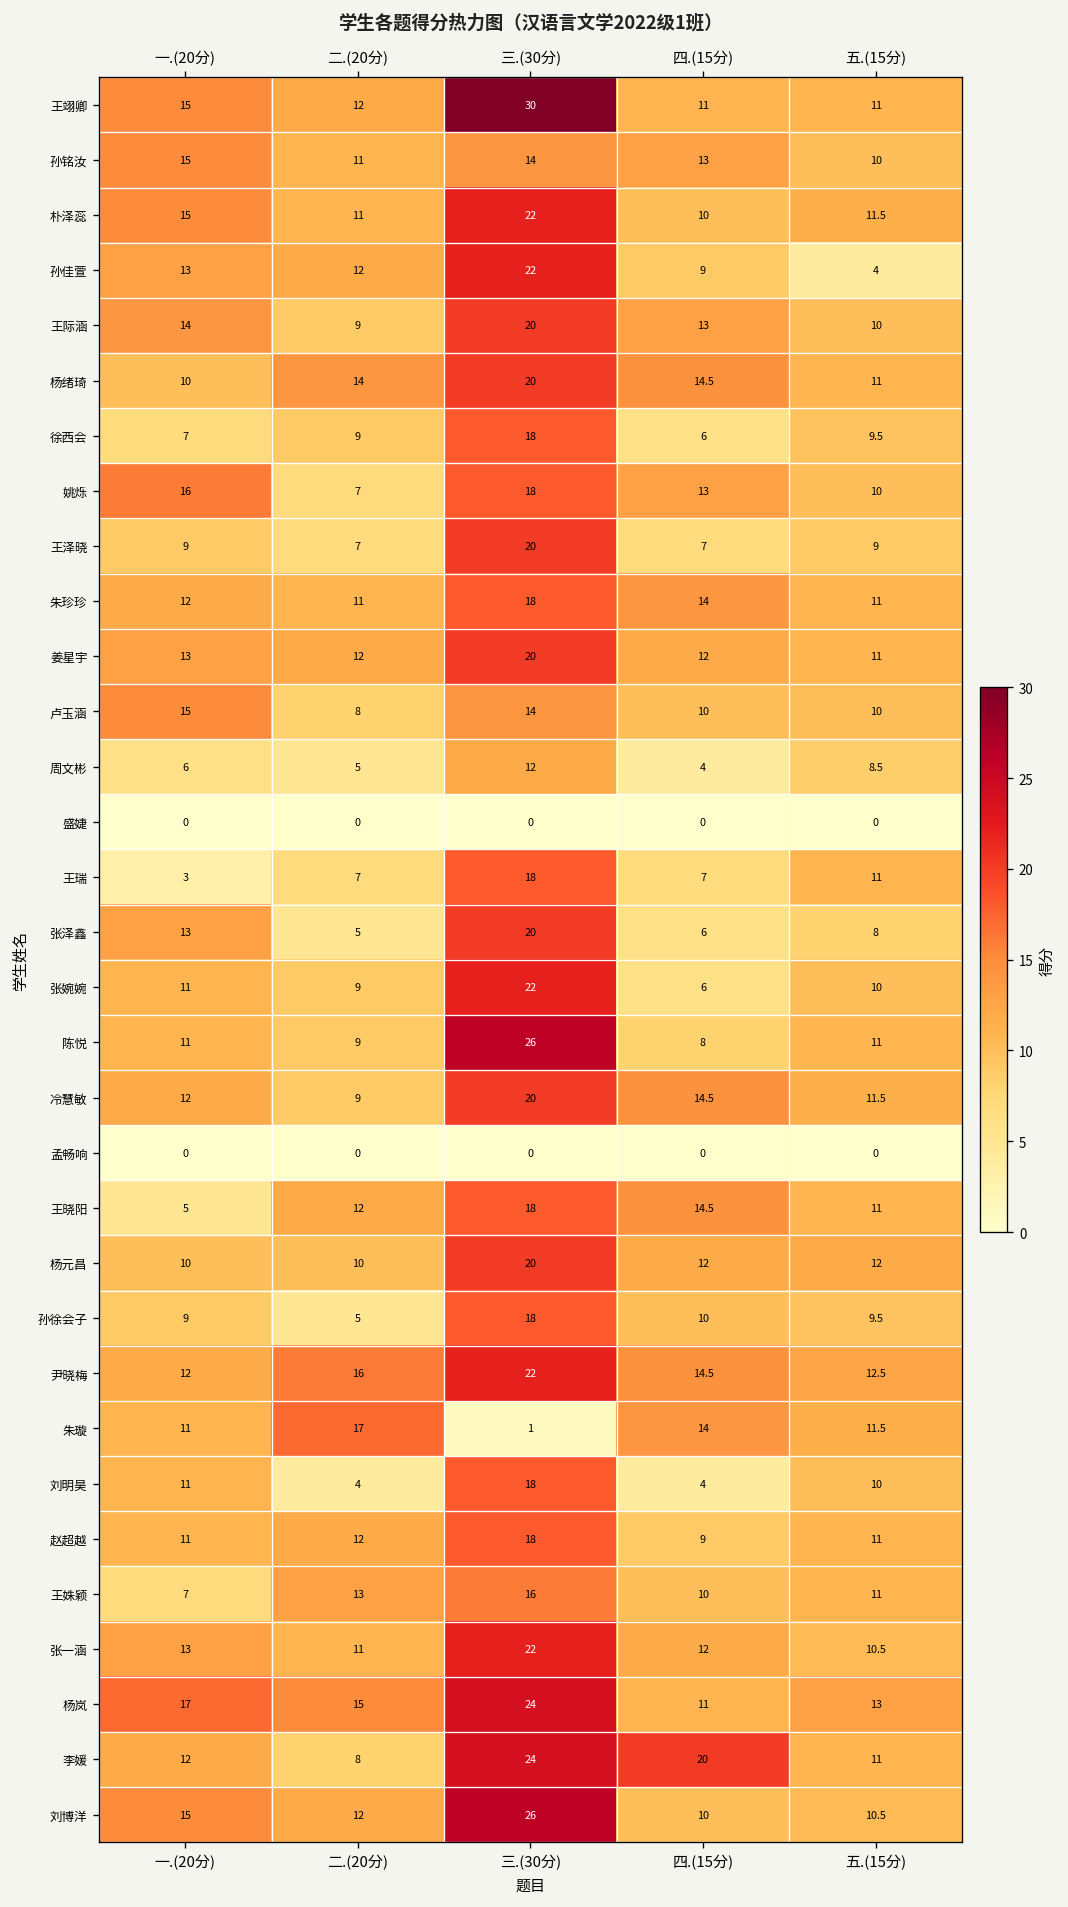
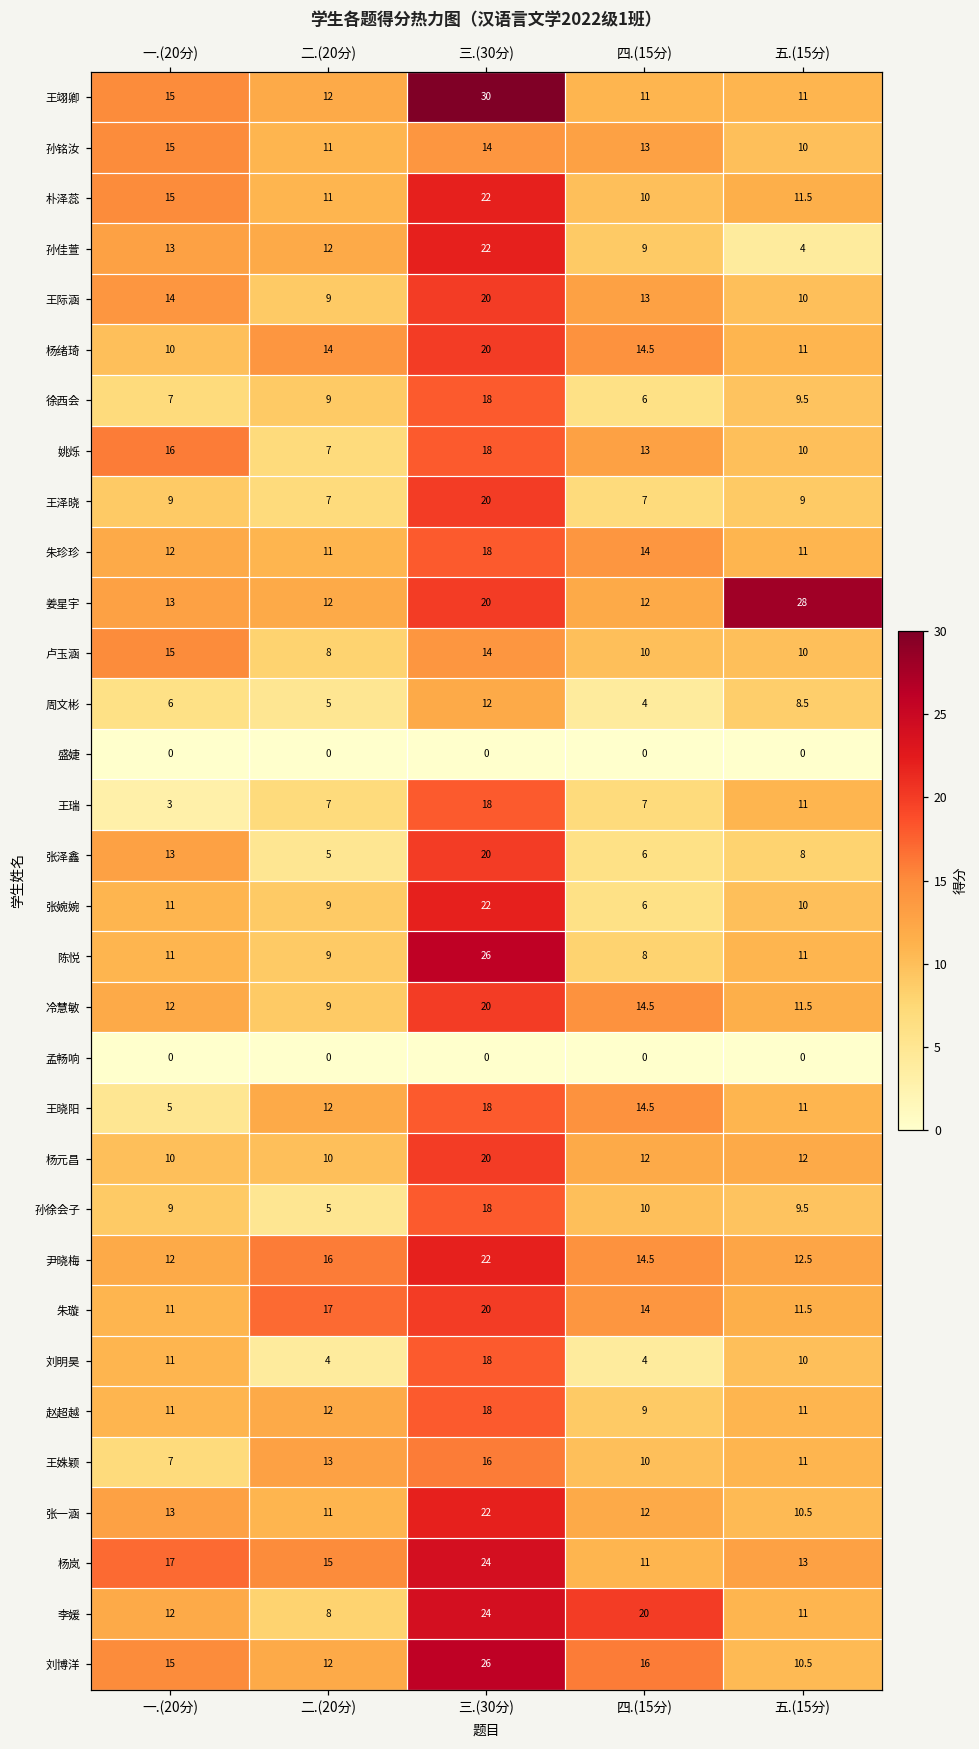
  {
    "王翊卿": {
      "一.(20分)": 15,
      "二.(20分)": 12,
      "三.(30分)": 30,
      "四.(15分)": 11,
      "五.(15分)": 11
    },
    "孙铭汝": {
      "一.(20分)": 15,
      "二.(20分)": 11,
      "三.(30分)": 14,
      "四.(15分)": 13,
      "五.(15分)": 10
    },
    "朴泽蕊": {
      "一.(20分)": 15,
      "二.(20分)": 11,
      "三.(30分)": 22,
      "四.(15分)": 10,
      "五.(15分)": 11.5
    },
    "孙佳萱": {
      "一.(20分)": 13,
      "二.(20分)": 12,
      "三.(30分)": 22,
      "四.(15分)": 9,
      "五.(15分)": 4
    },
    "王际涵": {
      "一.(20分)": 14,
      "二.(20分)": 9,
      "三.(30分)": 20,
      "四.(15分)": 13,
      "五.(15分)": 10
    },
    "杨绪琦": {
      "一.(20分)": 10,
      "二.(20分)": 14,
      "三.(30分)": 20,
      "四.(15分)": 14.5,
      "五.(15分)": 11
    },
    "徐西会": {
      "一.(20分)": 7,
      "二.(20分)": 9,
      "三.(30分)": 18,
      "四.(15分)": 6,
      "五.(15分)": 9.5
    },
    "姚烁": {
      "一.(20分)": 16,
      "二.(20分)": 7,
      "三.(30分)": 18,
      "四.(15分)": 13,
      "五.(15分)": 10
    },
    "王泽晓": {
      "一.(20分)": 9,
      "二.(20分)": 7,
      "三.(30分)": 20,
      "四.(15分)": 7,
      "五.(15分)": 9
    },
    "朱珍珍": {
      "一.(20分)": 12,
      "二.(20分)": 11,
      "三.(30分)": 18,
      "四.(15分)": 14,
      "五.(15分)": 11
    },
    "姜星宇": {
      "一.(20分)": 13,
      "二.(20分)": 12,
      "三.(30分)": 20,
      "四.(15分)": 12,
-     "五.(15分)": 11
+     "五.(15分)": 28
    },
    "卢玉涵": {
      "一.(20分)": 15,
      "二.(20分)": 8,
      "三.(30分)": 14,
      "四.(15分)": 10,
      "五.(15分)": 10
    },
    "周文彬": {
      "一.(20分)": 6,
      "二.(20分)": 5,
      "三.(30分)": 12,
      "四.(15分)": 4,
      "五.(15分)": 8.5
    },
    "盛婕": {
      "一.(20分)": 0,
      "二.(20分)": 0,
      "三.(30分)": 0,
      "四.(15分)": 0,
      "五.(15分)": 0
    },
    "王瑞": {
      "一.(20分)": 3,
      "二.(20分)": 7,
      "三.(30分)": 18,
      "四.(15分)": 7,
      "五.(15分)": 11
    },
    "张泽鑫": {
      "一.(20分)": 13,
      "二.(20分)": 5,
      "三.(30分)": 20,
      "四.(15分)": 6,
      "五.(15分)": 8
    },
    "张婉婉": {
      "一.(20分)": 11,
      "二.(20分)": 9,
      "三.(30分)": 22,
      "四.(15分)": 6,
      "五.(15分)": 10
    },
    "陈悦": {
      "一.(20分)": 11,
      "二.(20分)": 9,
      "三.(30分)": 26,
      "四.(15分)": 8,
      "五.(15分)": 11
    },
    "冷慧敏": {
      "一.(20分)": 12,
      "二.(20分)": 9,
      "三.(30分)": 20,
      "四.(15分)": 14.5,
      "五.(15分)": 11.5
    },
    "孟畅响": {
      "一.(20分)": 0,
      "二.(20分)": 0,
      "三.(30分)": 0,
      "四.(15分)": 0,
      "五.(15分)": 0
    },
    "王晓阳": {
      "一.(20分)": 5,
      "二.(20分)": 12,
      "三.(30分)": 18,
      "四.(15分)": 14.5,
      "五.(15分)": 11
    },
    "杨元昌": {
      "一.(20分)": 10,
      "二.(20分)": 10,
      "三.(30分)": 20,
      "四.(15分)": 12,
      "五.(15分)": 12
    },
    "孙徐会子": {
      "一.(20分)": 9,
      "二.(20分)": 5,
      "三.(30分)": 18,
      "四.(15分)": 10,
      "五.(15分)": 9.5
    },
    "尹晓梅": {
      "一.(20分)": 12,
      "二.(20分)": 16,
      "三.(30分)": 22,
      "四.(15分)": 14.5,
      "五.(15分)": 12.5
    },
    "朱璇": {
      "一.(20分)": 11,
      "二.(20分)": 17,
-     "三.(30分)": 1,
+     "三.(30分)": 20,
      "四.(15分)": 14,
      "五.(15分)": 11.5
    },
    "刘明昊": {
      "一.(20分)": 11,
      "二.(20分)": 4,
      "三.(30分)": 18,
      "四.(15分)": 4,
      "五.(15分)": 10
    },
    "赵超越": {
      "一.(20分)": 11,
      "二.(20分)": 12,
      "三.(30分)": 18,
      "四.(15分)": 9,
      "五.(15分)": 11
    },
    "王姝颖": {
      "一.(20分)": 7,
      "二.(20分)": 13,
      "三.(30分)": 16,
      "四.(15分)": 10,
      "五.(15分)": 11
    },
    "张一涵": {
      "一.(20分)": 13,
      "二.(20分)": 11,
      "三.(30分)": 22,
      "四.(15分)": 12,
      "五.(15分)": 10.5
    },
    "杨岚": {
      "一.(20分)": 17,
      "二.(20分)": 15,
      "三.(30分)": 24,
      "四.(15分)": 11,
      "五.(15分)": 13
    },
    "李媛": {
      "一.(20分)": 12,
      "二.(20分)": 8,
      "三.(30分)": 24,
      "四.(15分)": 20,
      "五.(15分)": 11
    },
    "刘博洋": {
      "一.(20分)": 15,
      "二.(20分)": 12,
      "三.(30分)": 26,
-     "四.(15分)": 10,
+     "四.(15分)": 16,
      "五.(15分)": 10.5
    }
  }
